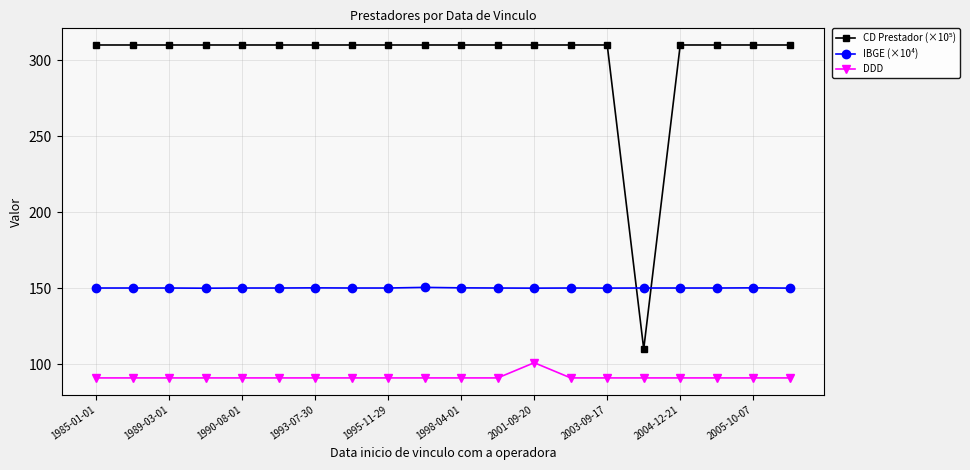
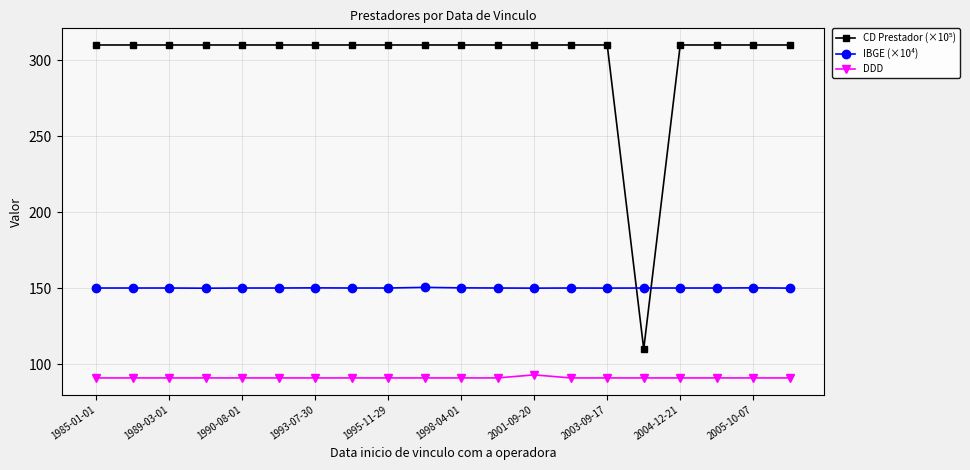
  {
    "CD Prestador (×10⁵)": {
      "1985-01-01": 310,
      "1989-03-01": 310,
      "1990-08-01": 310,
      "1993-07-30": 310,
      "1995-11-29": 310,
      "1998-04-01": 310,
      "2001-09-20": 310,
      "2003-09-17": 310,
      "2004-12-21": 310,
      "2005-10-07": 310
    },
    "IBGE (×10⁴)": {
      "1985-01-01": 150,
      "1989-03-01": 150,
      "1990-08-01": 150,
      "1993-07-30": 150,
      "1995-11-29": 150,
      "1998-04-01": 150,
      "2001-09-20": 150,
      "2003-09-17": 150,
      "2004-12-21": 150,
      "2005-10-07": 150
    },
    "DDD": {
      "1985-01-01": 91,
      "1989-03-01": 91,
      "1990-08-01": 91,
      "1993-07-30": 91,
      "1995-11-29": 91,
      "1998-04-01": 91,
-     "2001-09-20": 101,
+     "2001-09-20": 93,
      "2003-09-17": 91,
      "2004-12-21": 91,
      "2005-10-07": 91
    }
  }
